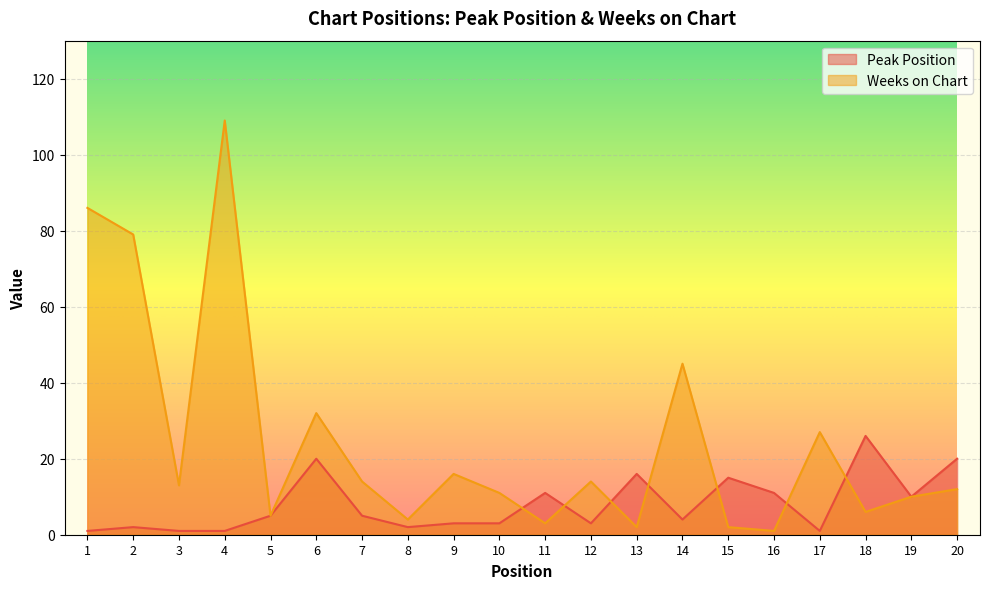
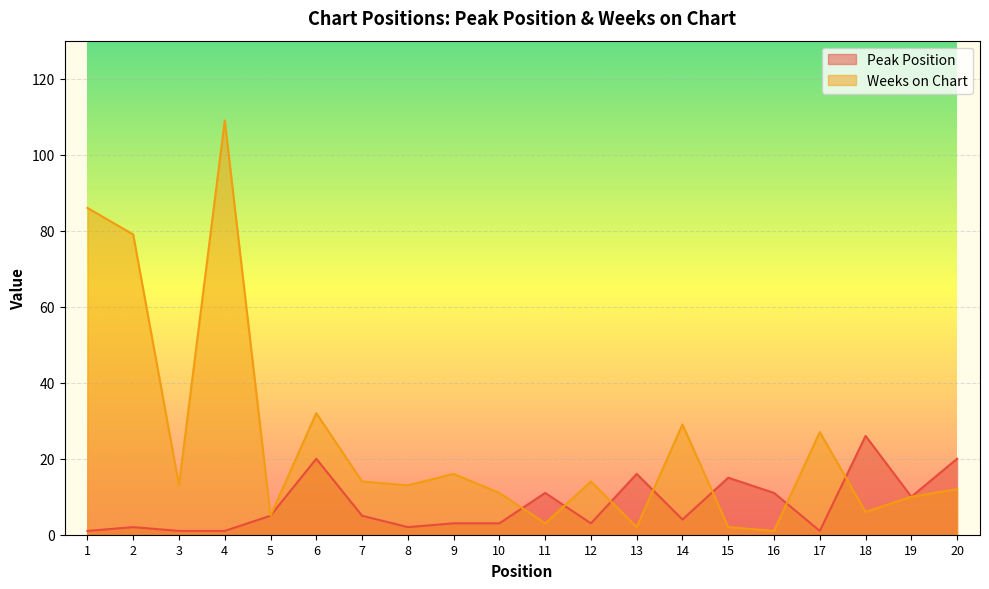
  {
    "Peak Position": {
      "1": 1,
      "2": 2,
      "3": 1,
      "4": 1,
      "6": 20,
      "7": 5,
      "8": 2,
      "9": 3,
      "10": 3,
      "11": 11,
      "12": 3,
      "13": 16,
      "14": 4,
      "15": 15,
      "16": 11,
      "17": 1,
      "18": 26,
      "20": 20
    },
    "Weeks on Chart": {
      "1": 86,
      "2": 79,
      "3": 13,
      "4": 109,
      "6": 32,
      "7": 14,
-     "8": 4,
+     "8": 13,
      "9": 16,
      "10": 11,
      "11": 3,
      "12": 14,
      "13": 2,
-     "14": 45,
+     "14": 29,
      "15": 2,
      "16": 1,
      "17": 27,
      "18": 6,
      "20": 12
    }
  }
